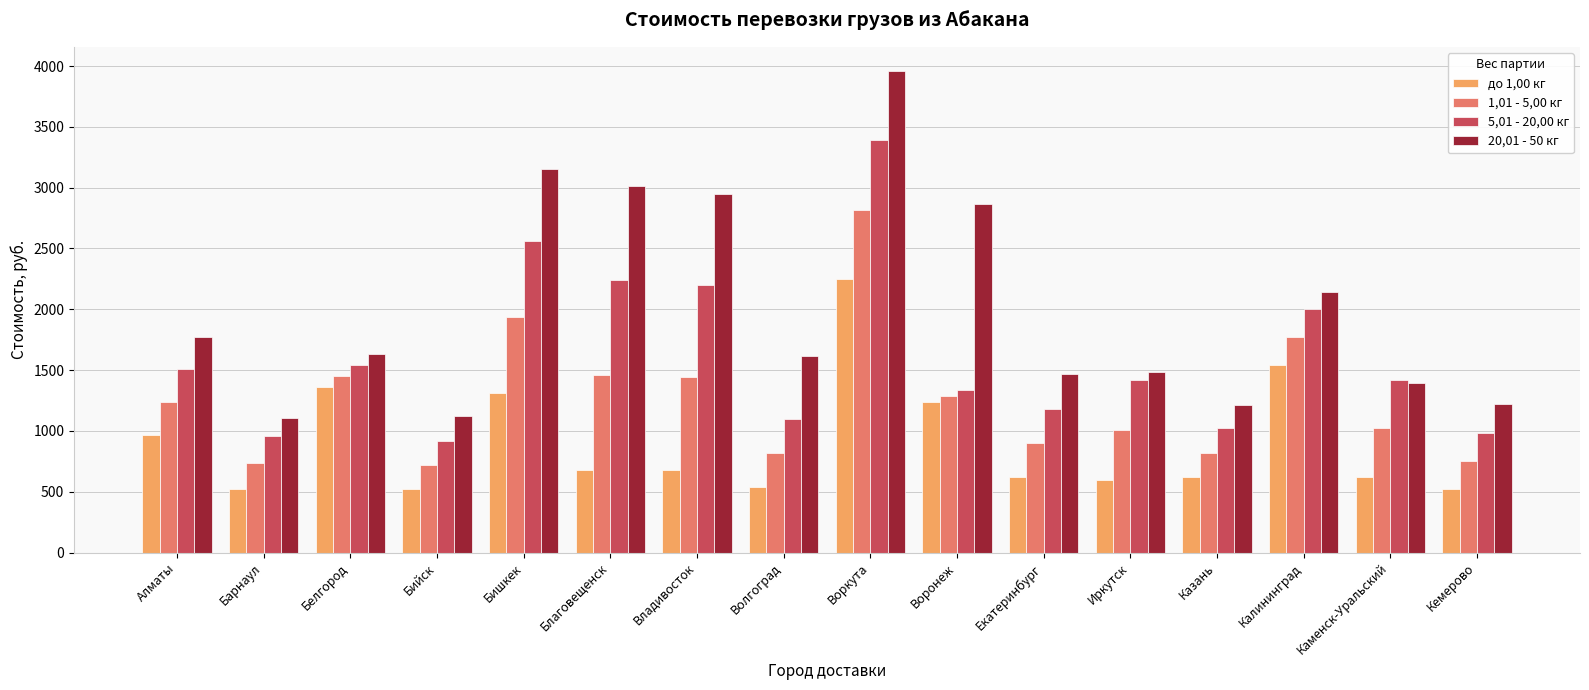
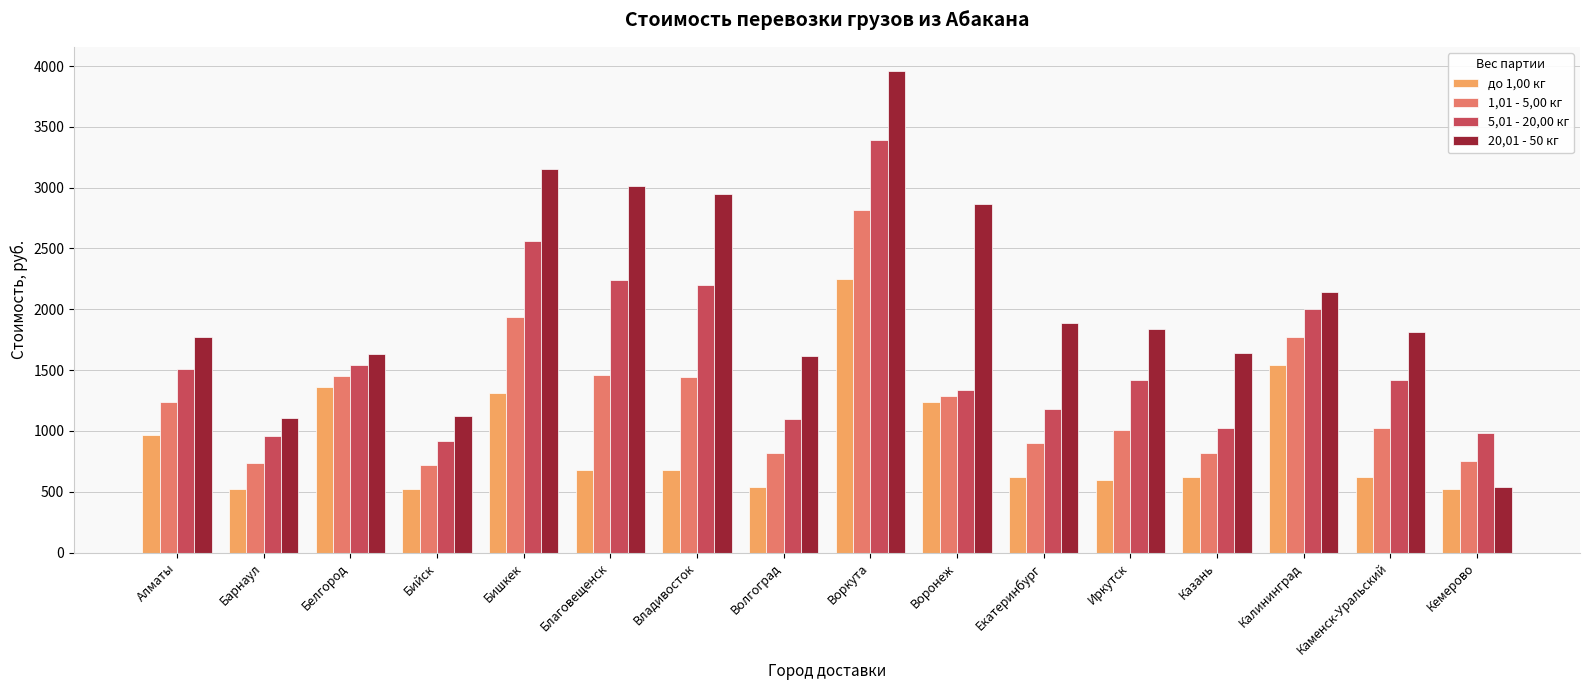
  {
    "20,01 - 50 кг": {
      "Алматы": 1770,
      "Барнаул": 1110,
      "Белгород": 1630,
      "Бийск": 1120,
      "Бишкек": 3150,
      "Благовещенск": 3010,
      "Владивосток": 2950,
      "Волгоград": 1620,
      "Воркута": 3960,
      "Воронеж": 2860,
-     "Екатеринбург": 1470,
-     "Иркутск": 1480,
-     "Казань": 1210,
+     "Екатеринбург": 1890,
+     "Иркутск": 1840,
+     "Казань": 1640,
      "Калининград": 2140,
-     "Каменск-Уральский": 1400,
-     "Кемерово": 1220
+     "Каменск-Уральский": 1810,
+     "Кемерово": 540
    }
  }
